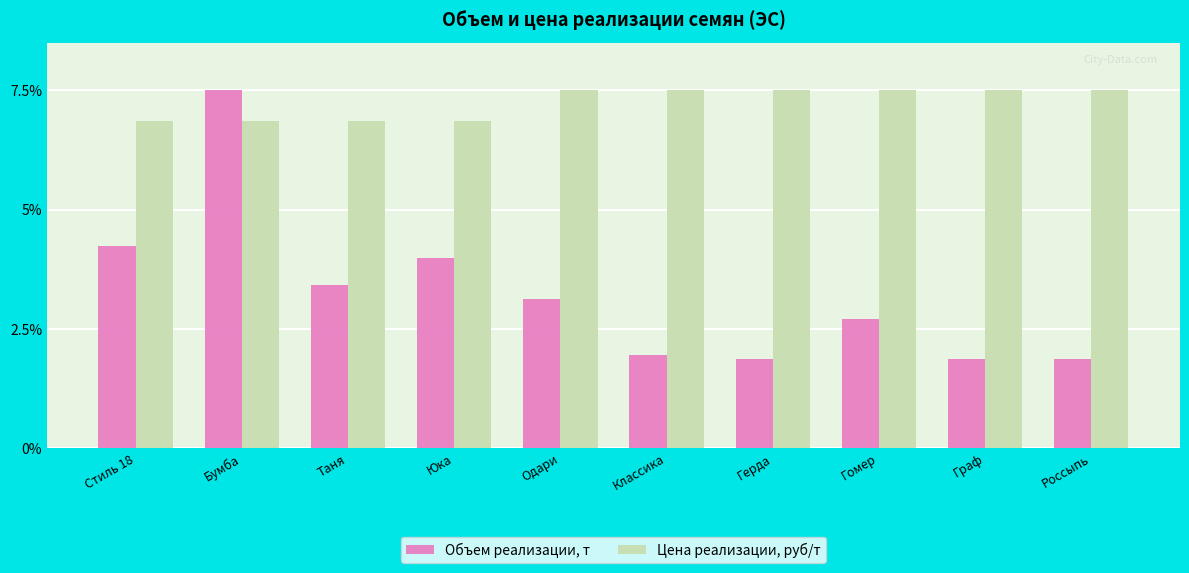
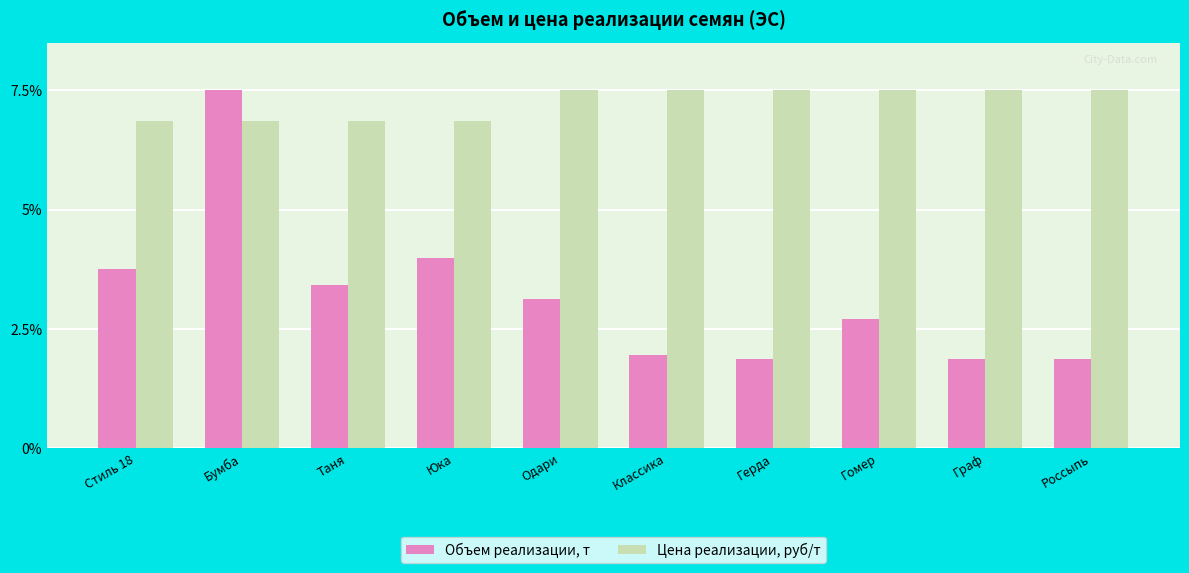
  {
    "Объем реализации, т": {
-     "Стиль 18": "4.2%",
+     "Стиль 18": "3.8%",
      "Бумба": "7.5%",
      "Таня": "3.4%",
      "Юка": "4.0%",
      "Одари": "3.1%",
      "Классика": "2.0%",
      "Герда": "1.9%",
      "Гомер": "2.7%",
      "Граф": "1.9%",
      "Россыпь": "1.9%"
    },
    "Цена реализации, руб/т": {
      "Стиль 18": "6.8%",
      "Бумба": "6.8%",
      "Таня": "6.8%",
      "Юка": "6.8%",
      "Одари": "7.5%",
      "Классика": "7.5%",
      "Герда": "7.5%",
      "Гомер": "7.5%",
      "Граф": "7.5%",
      "Россыпь": "7.5%"
    }
  }
